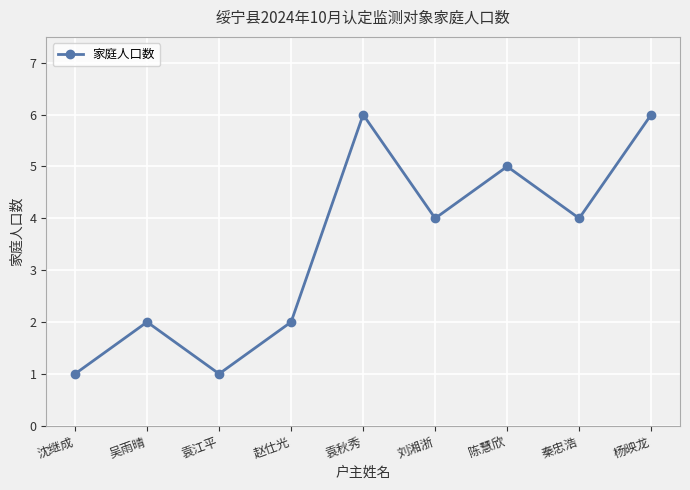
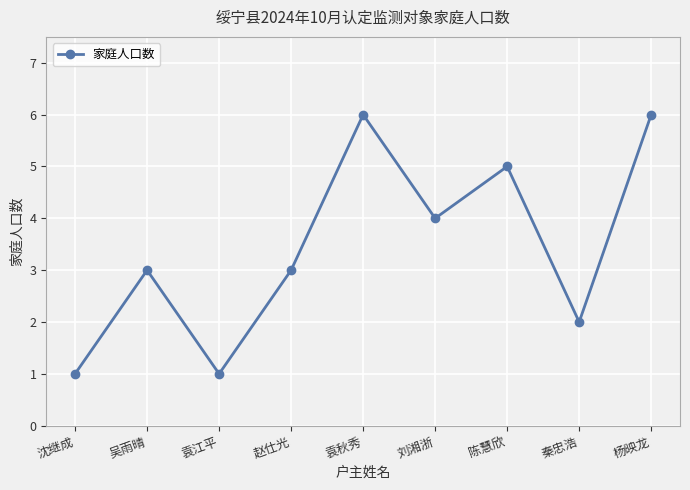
  {
    "沈继成": 1,
-   "吴雨晴": 2,
+   "吴雨晴": 3,
    "袁江平": 1,
-   "赵仕光": 2,
+   "赵仕光": 3,
    "袁秋秀": 6,
    "刘湘浙": 4,
    "陈慧欣": 5,
-   "秦忠浩": 4,
+   "秦忠浩": 2,
    "杨映龙": 6
  }
